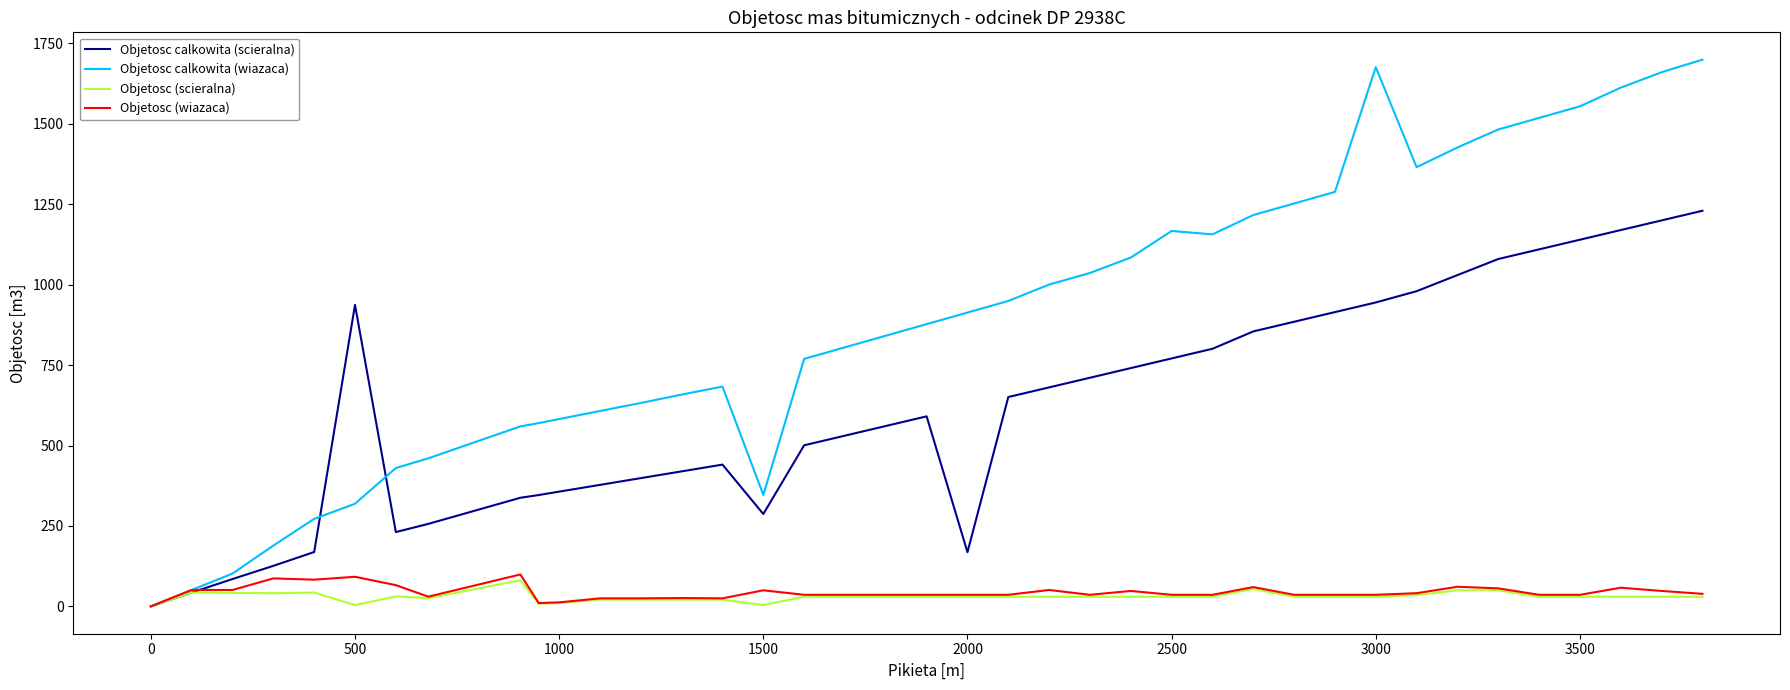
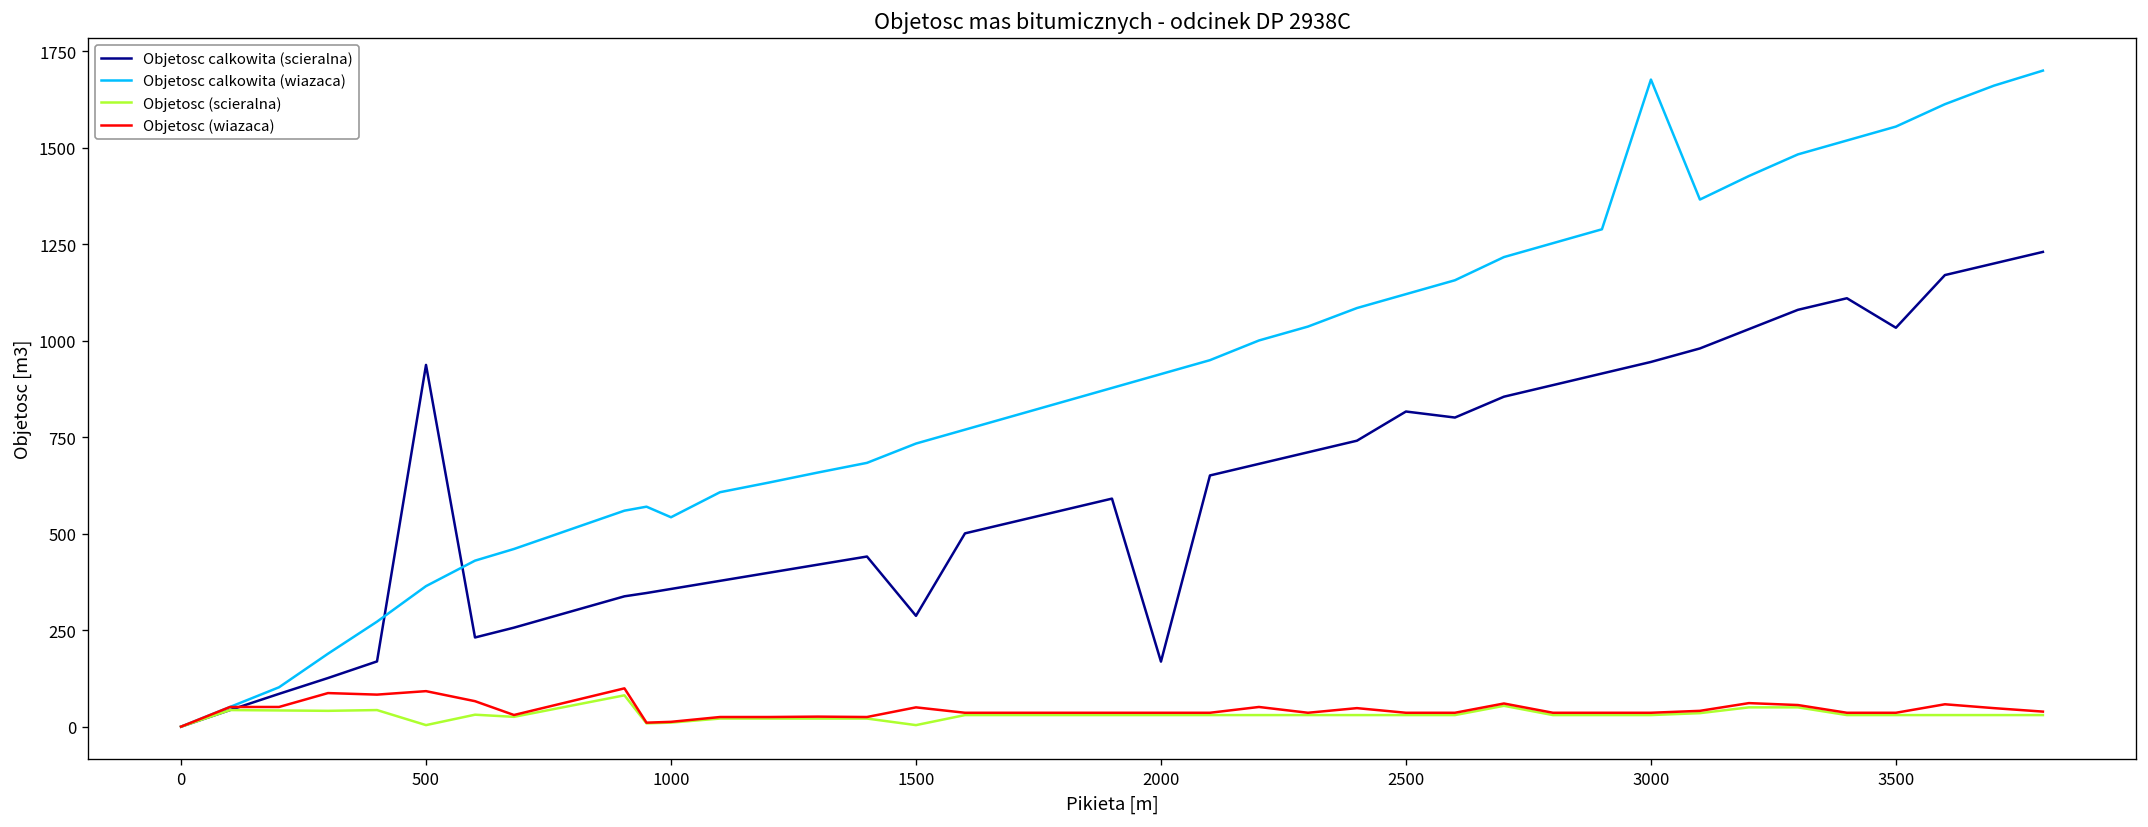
  {
    "Objetosc calkowita (scieralna)": {
      "500": 940,
      "1000": 360,
      "1500": 290,
      "2000": 170,
-     "2500": 770,
+     "2500": 820,
      "3000": 940,
-     "3500": 1140
+     "3500": 1030
    },
    "Objetosc calkowita (wiazaca)": {
-     "500": 320,
-     "1000": 580,
-     "1500": 350,
+     "500": 360,
+     "1000": 540,
+     "1500": 730,
      "2000": 910,
-     "2500": 1170,
+     "2500": 1120,
      "3000": 1680,
      "3500": 1550
    },
    "Objetosc (scieralna)": {
      "500": 0,
      "1500": 0
    },
    "Objetosc (wiazaca)": {
      "500": 90,
      "1500": 50
    }
  }
